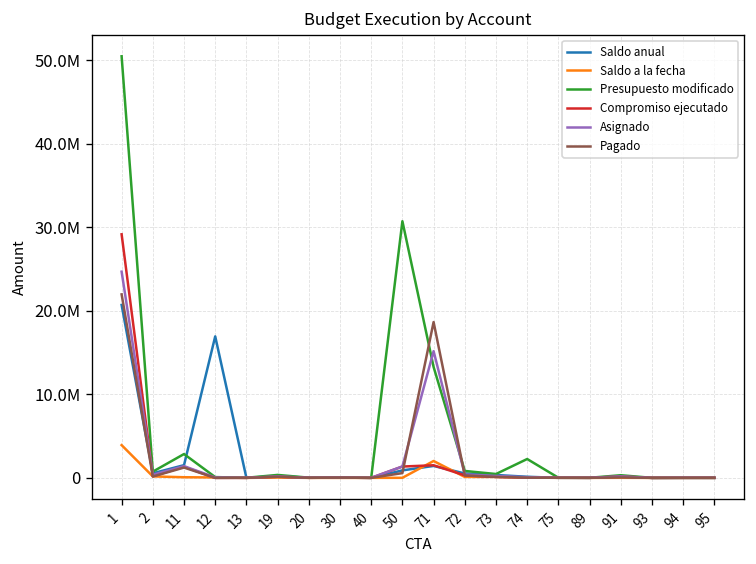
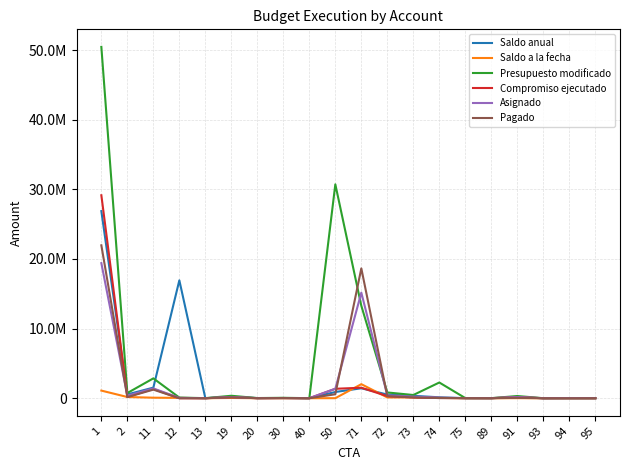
  {
    "Saldo anual": {
-     "1": 21000000,
+     "1": 27000000,
      "12": 17000000
    },
    "Saldo a la fecha": {
-     "1": 4000000,
+     "1": 1000000,
      "11": 0,
      "50": 0,
      "71": 2000000
    },
    "Presupuesto modificado": {
      "1": 50000000,
      "11": 3000000,
      "50": 31000000,
      "71": 13000000,
      "74": 2000000
    },
    "Compromiso ejecutado": {
      "1": 29000000
    },
    "Asignado": {
-     "1": 25000000,
+     "1": 19000000,
      "71": 15000000
    },
    "Pagado": {
      "1": 22000000,
      "71": 19000000
    }
  }
